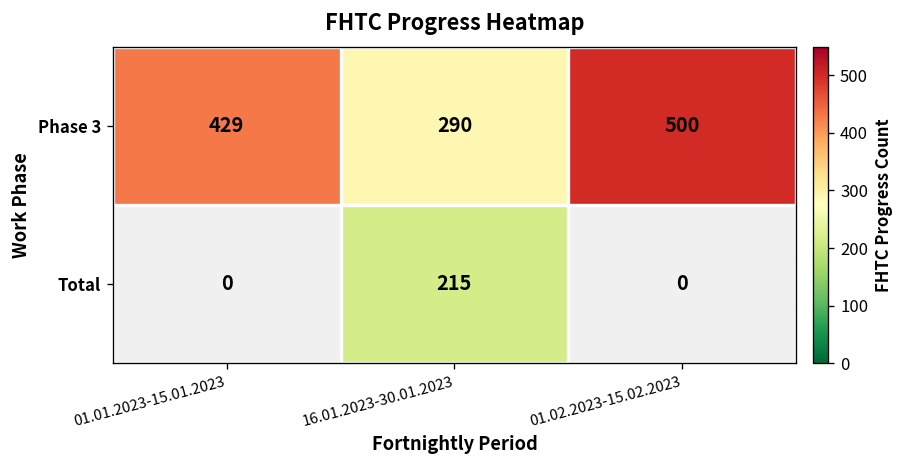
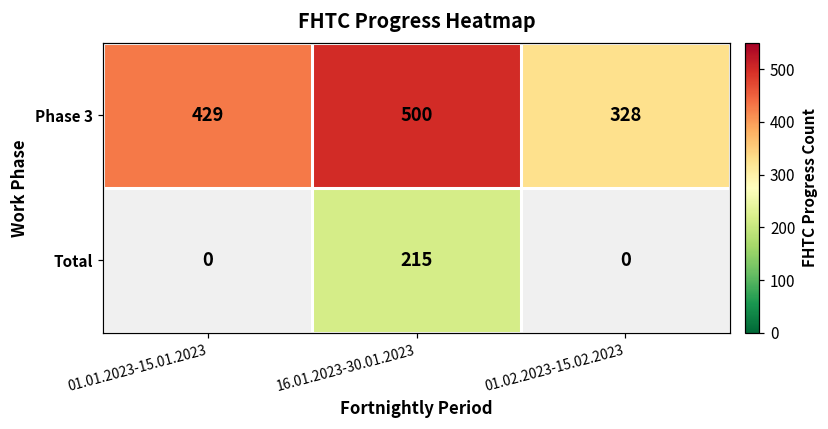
  {
    "Phase 3": {
      "01.01.2023-15.01.2023": 429,
-     "16.01.2023-30.01.2023": 290,
-     "01.02.2023-15.02.2023": 500
+     "16.01.2023-30.01.2023": 500,
+     "01.02.2023-15.02.2023": 328
    },
    "Total": {
      "16.01.2023-30.01.2023": 215
    }
  }
